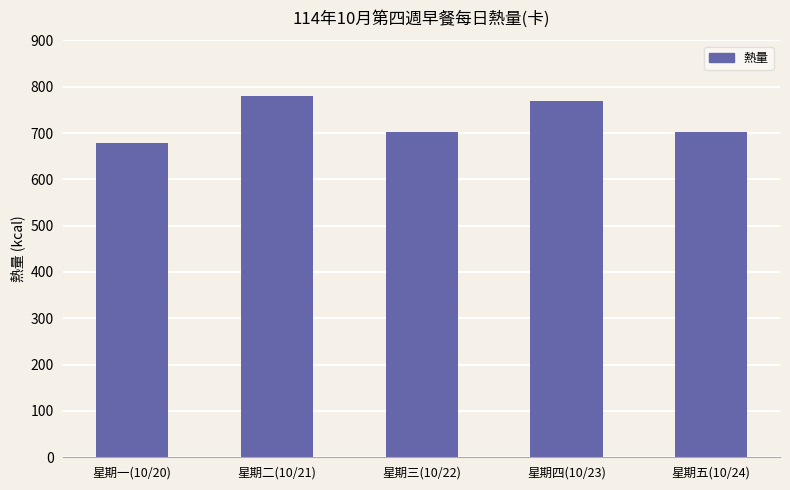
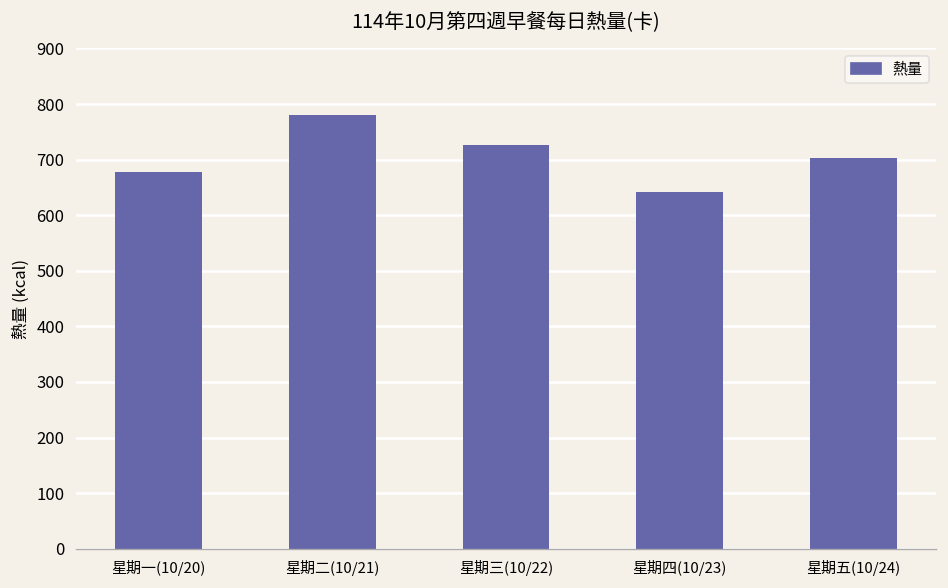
  {
    "星期一(10/20)": 680,
    "星期二(10/21)": 780,
-   "星期三(10/22)": 700,
-   "星期四(10/23)": 770,
+   "星期三(10/22)": 730,
+   "星期四(10/23)": 640,
    "星期五(10/24)": 700
  }
